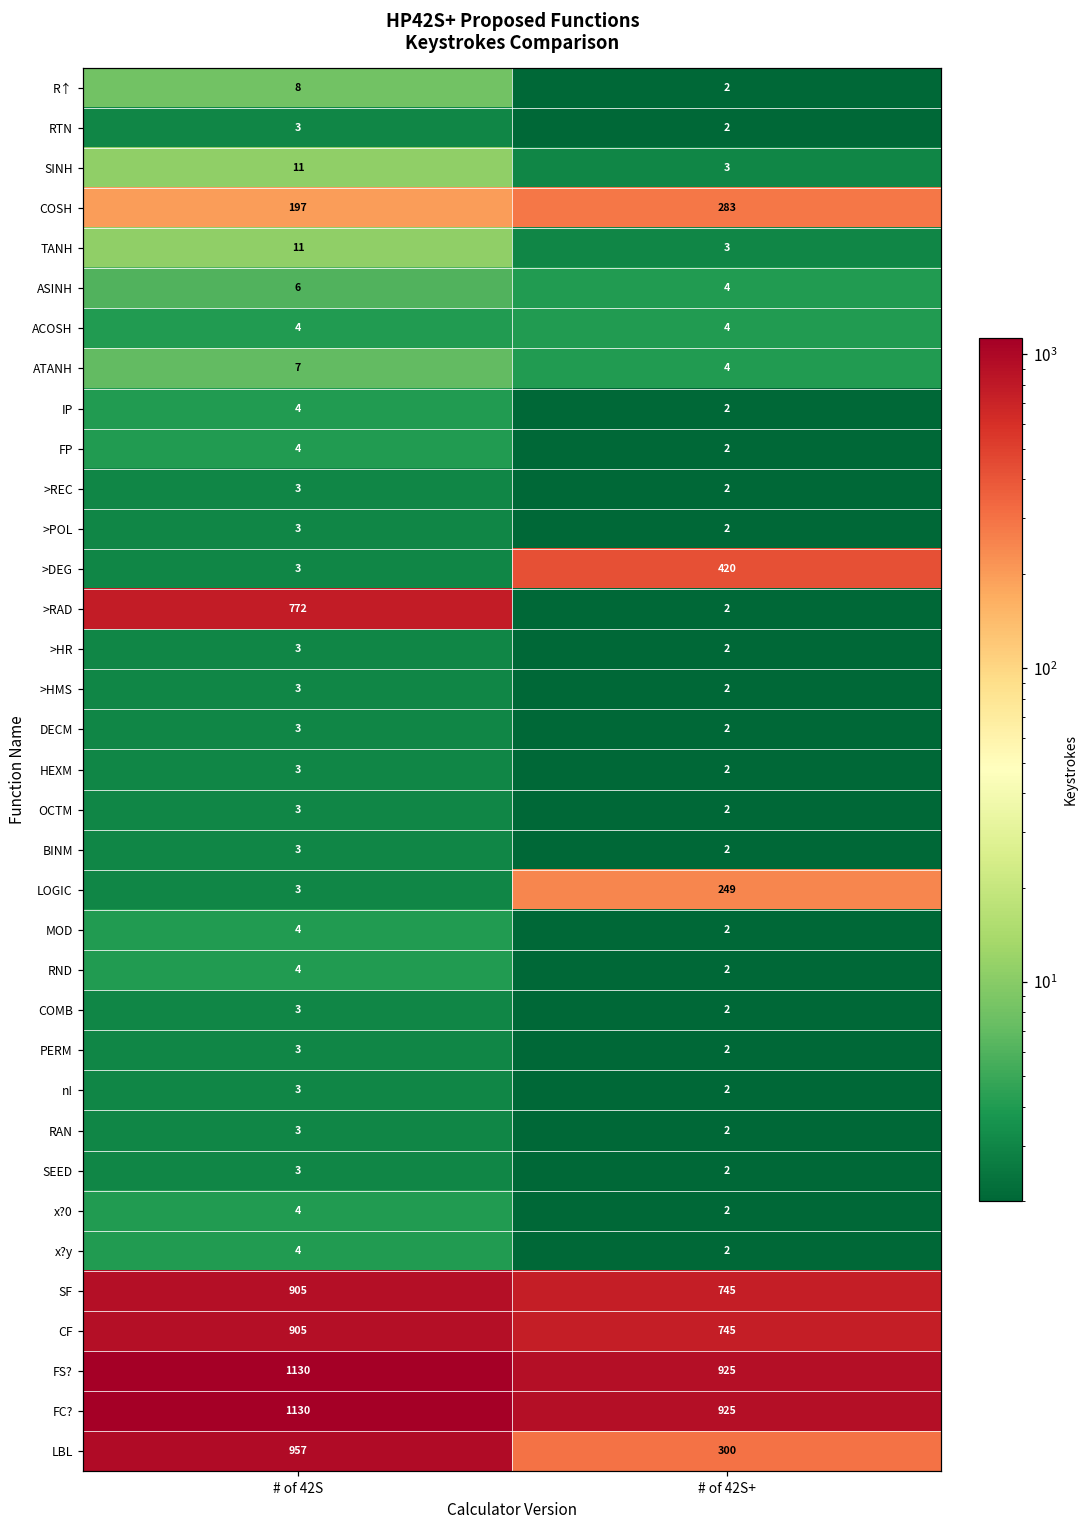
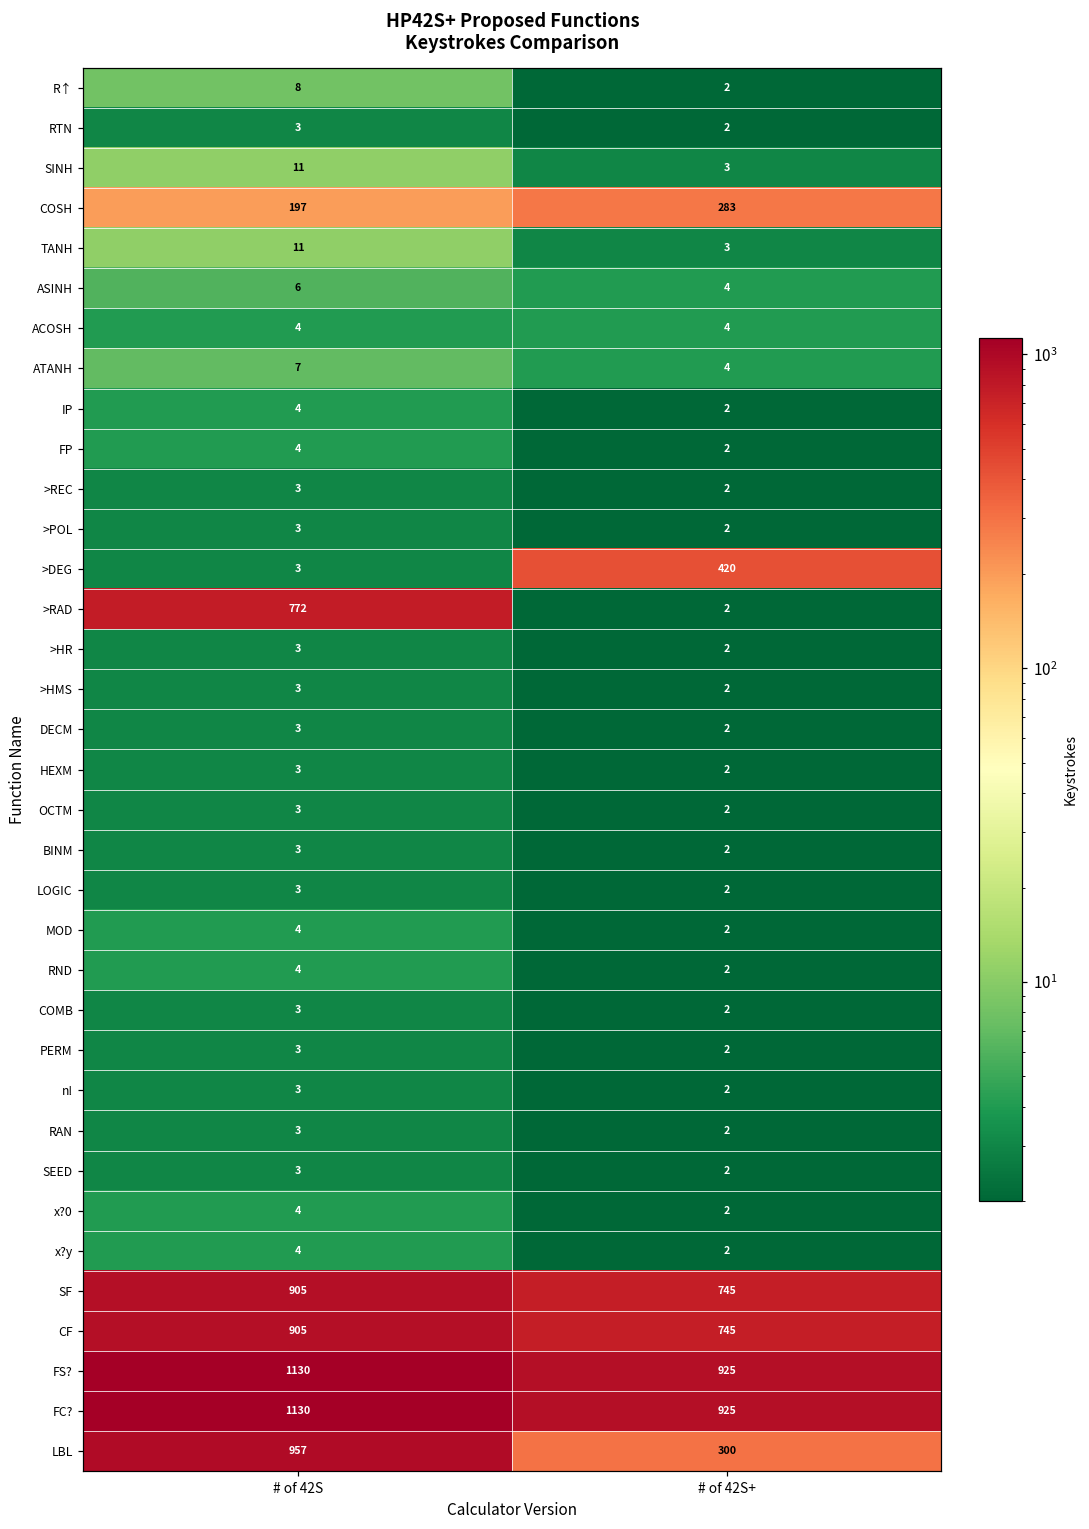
  {
    "R↑": {
      "# of 42S": 8,
      "# of 42S+": 2
    },
    "RTN": {
      "# of 42S": 3,
      "# of 42S+": 2
    },
    "SINH": {
      "# of 42S": 11,
      "# of 42S+": 3
    },
    "COSH": {
      "# of 42S": 197,
      "# of 42S+": 283
    },
    "TANH": {
      "# of 42S": 11,
      "# of 42S+": 3
    },
    "ASINH": {
      "# of 42S": 6,
      "# of 42S+": 4
    },
    "ACOSH": {
      "# of 42S": 4,
      "# of 42S+": 4
    },
    "ATANH": {
      "# of 42S": 7,
      "# of 42S+": 4
    },
    "IP": {
      "# of 42S": 4,
      "# of 42S+": 2
    },
    "FP": {
      "# of 42S": 4,
      "# of 42S+": 2
    },
    ">REC": {
      "# of 42S": 3,
      "# of 42S+": 2
    },
    ">POL": {
      "# of 42S": 3,
      "# of 42S+": 2
    },
    ">DEG": {
      "# of 42S": 3,
      "# of 42S+": 420
    },
    ">RAD": {
      "# of 42S": 772,
      "# of 42S+": 2
    },
    ">HR": {
      "# of 42S": 3,
      "# of 42S+": 2
    },
    ">HMS": {
      "# of 42S": 3,
      "# of 42S+": 2
    },
    "DECM": {
      "# of 42S": 3,
      "# of 42S+": 2
    },
    "HEXM": {
      "# of 42S": 3,
      "# of 42S+": 2
    },
    "OCTM": {
      "# of 42S": 3,
      "# of 42S+": 2
    },
    "BINM": {
      "# of 42S": 3,
      "# of 42S+": 2
    },
    "LOGIC": {
      "# of 42S": 3,
-     "# of 42S+": 249
+     "# of 42S+": 2
    },
    "MOD": {
      "# of 42S": 4,
      "# of 42S+": 2
    },
    "RND": {
      "# of 42S": 4,
      "# of 42S+": 2
    },
    "COMB": {
      "# of 42S": 3,
      "# of 42S+": 2
    },
    "PERM": {
      "# of 42S": 3,
      "# of 42S+": 2
    },
    "n!": {
      "# of 42S": 3,
      "# of 42S+": 2
    },
    "RAN": {
      "# of 42S": 3,
      "# of 42S+": 2
    },
    "SEED": {
      "# of 42S": 3,
      "# of 42S+": 2
    },
    "x?0": {
      "# of 42S": 4,
      "# of 42S+": 2
    },
    "x?y": {
      "# of 42S": 4,
      "# of 42S+": 2
    },
    "SF": {
      "# of 42S": 905,
      "# of 42S+": 745
    },
    "CF": {
      "# of 42S": 905,
      "# of 42S+": 745
    },
    "FS?": {
      "# of 42S": 1130,
      "# of 42S+": 925
    },
    "FC?": {
      "# of 42S": 1130,
      "# of 42S+": 925
    },
    "LBL": {
      "# of 42S": 957,
      "# of 42S+": 300
    }
  }
